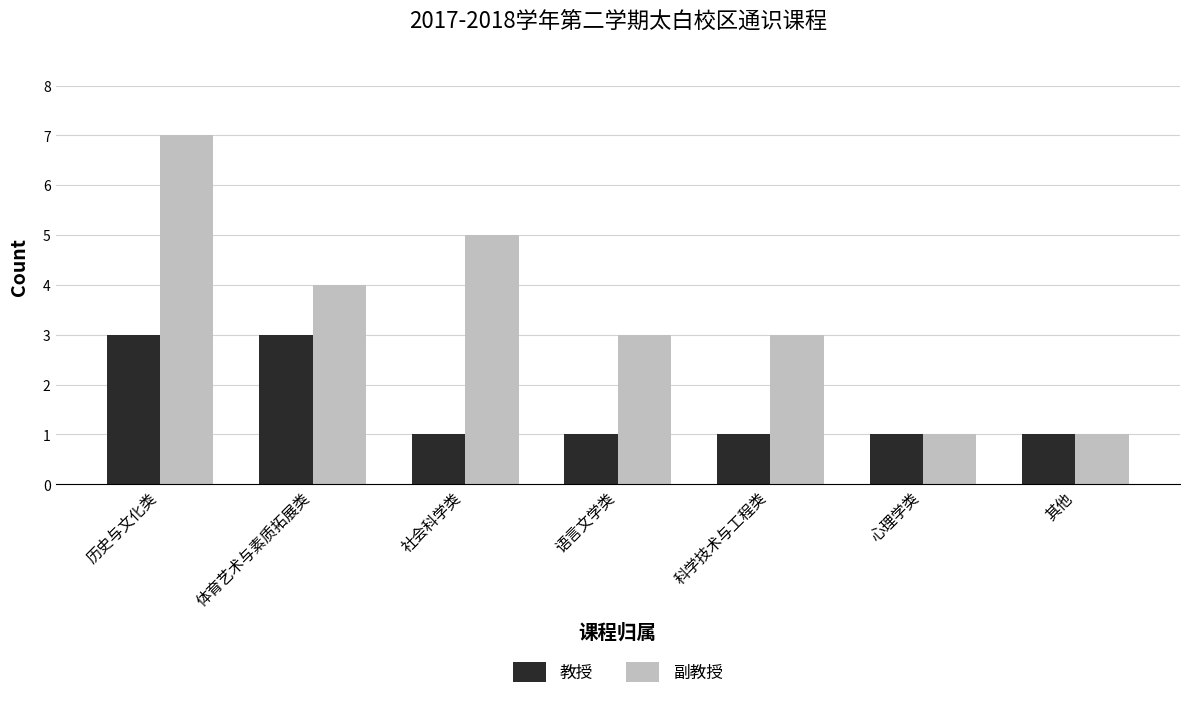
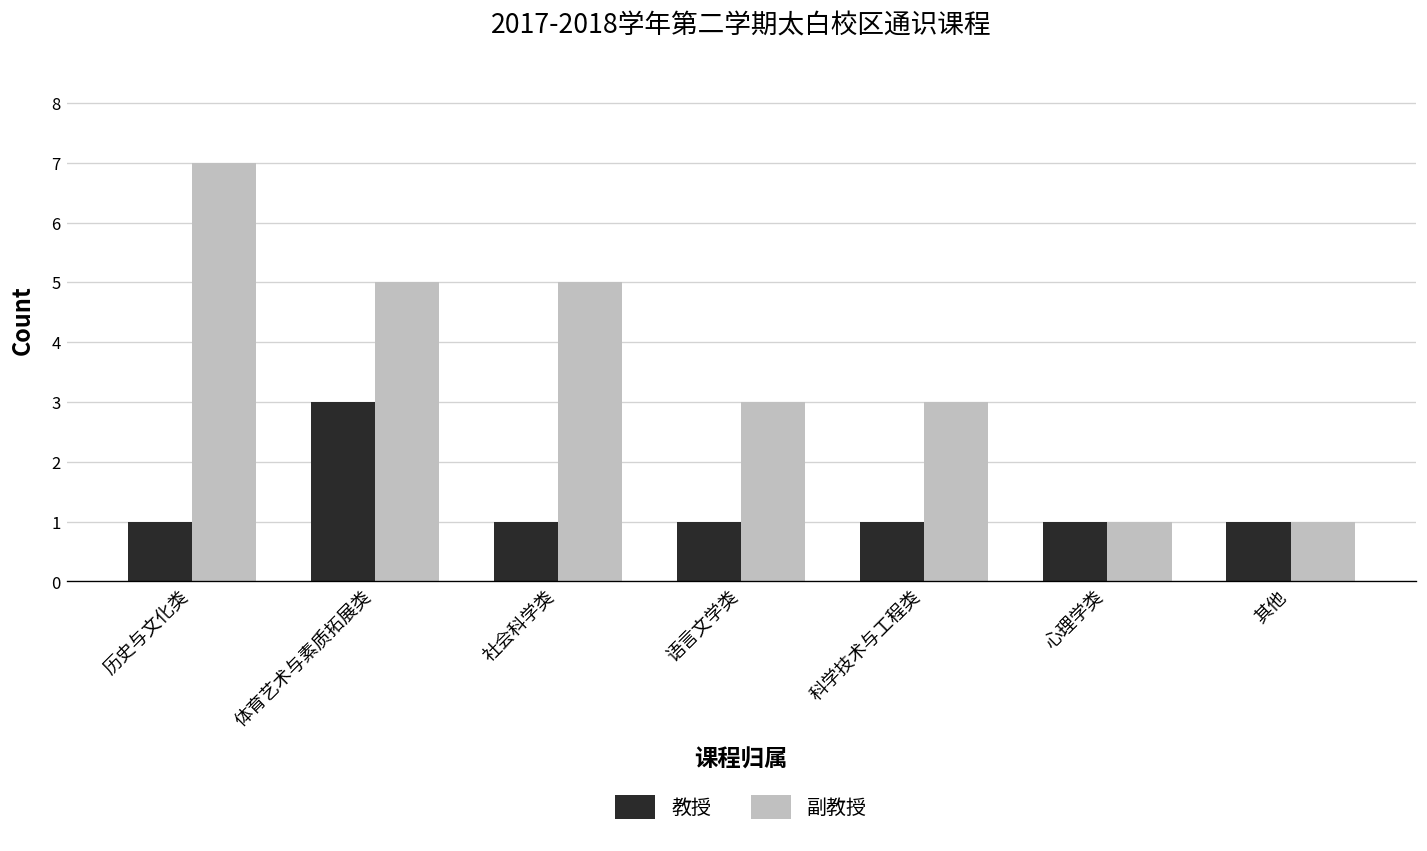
  {
    "教授": {
-     "历史与文化类": 3,
+     "历史与文化类": 1,
      "体育艺术与素质拓展类": 3,
      "社会科学类": 1,
      "语言文学类": 1,
      "科学技术与工程类": 1,
      "心理学类": 1,
      "其他": 1
    },
    "副教授": {
      "历史与文化类": 7,
-     "体育艺术与素质拓展类": 4,
+     "体育艺术与素质拓展类": 5,
      "社会科学类": 5,
      "语言文学类": 3,
      "科学技术与工程类": 3,
      "心理学类": 1,
      "其他": 1
    }
  }
